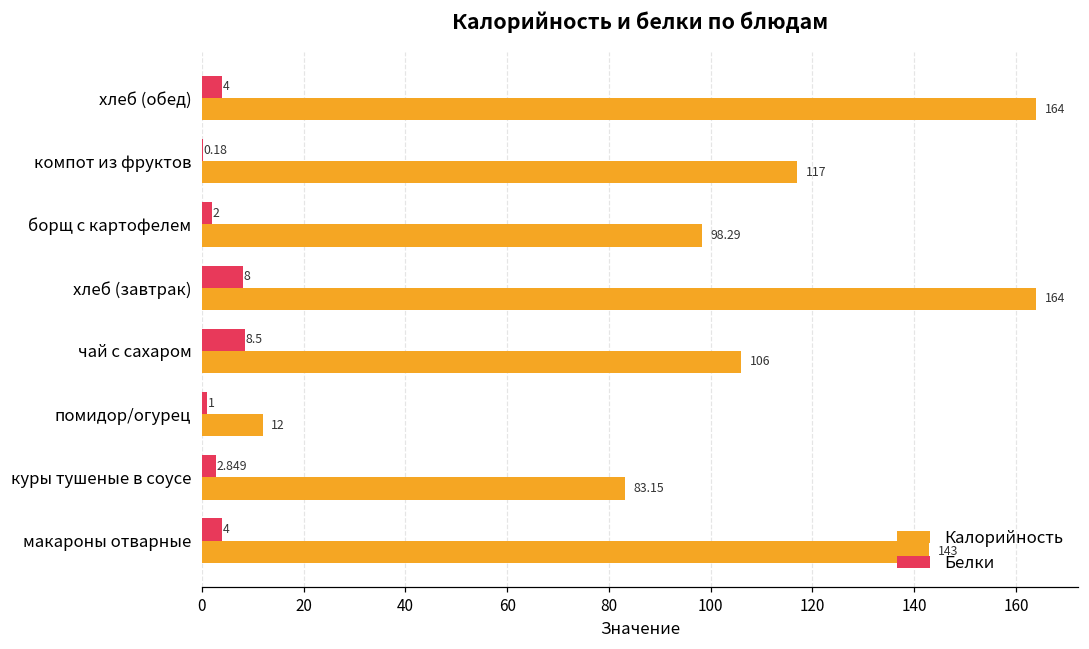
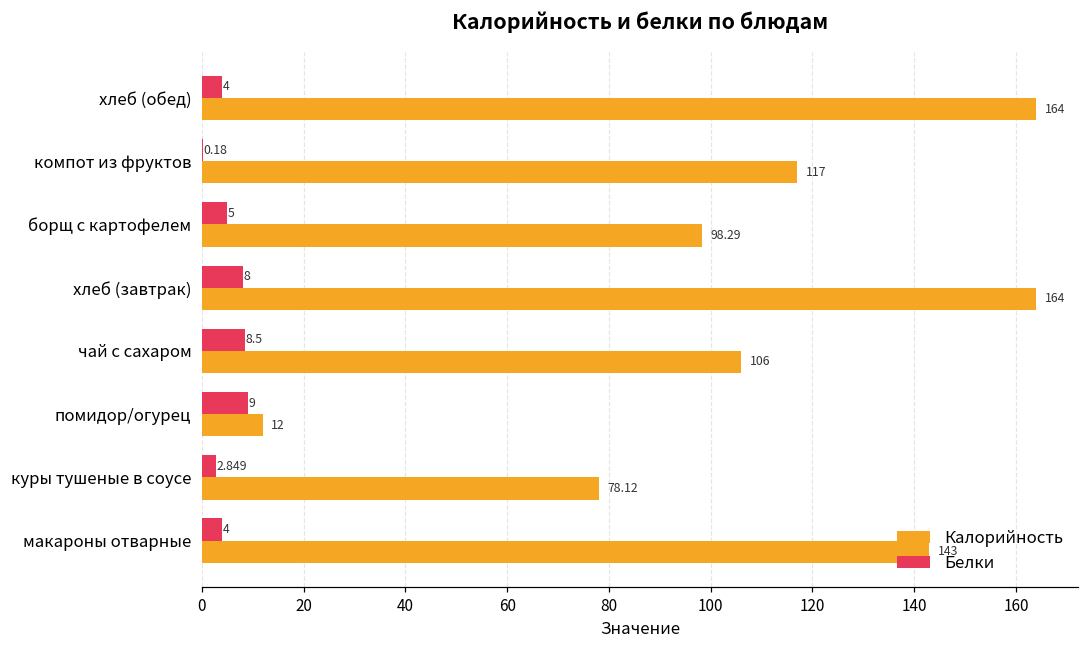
  {
    "Калорийность": {
      "хлеб (обед)": 164,
      "компот из фруктов": 117,
      "борщ с картофелем": 98.29,
      "хлеб (завтрак)": 164,
      "чай с сахаром": 106,
      "помидор/огурец": 12,
-     "куры тушеные в соусе": 83.15,
+     "куры тушеные в соусе": 78.12,
      "макароны отварные": 143
    },
    "Белки": {
      "хлеб (обед)": 4,
      "компот из фруктов": 0.18,
-     "борщ с картофелем": 2,
+     "борщ с картофелем": 5,
      "хлеб (завтрак)": 8,
      "чай с сахаром": 8.5,
-     "помидор/огурец": 1,
+     "помидор/огурец": 9,
      "куры тушеные в соусе": 2.849,
      "макароны отварные": 4
    }
  }
